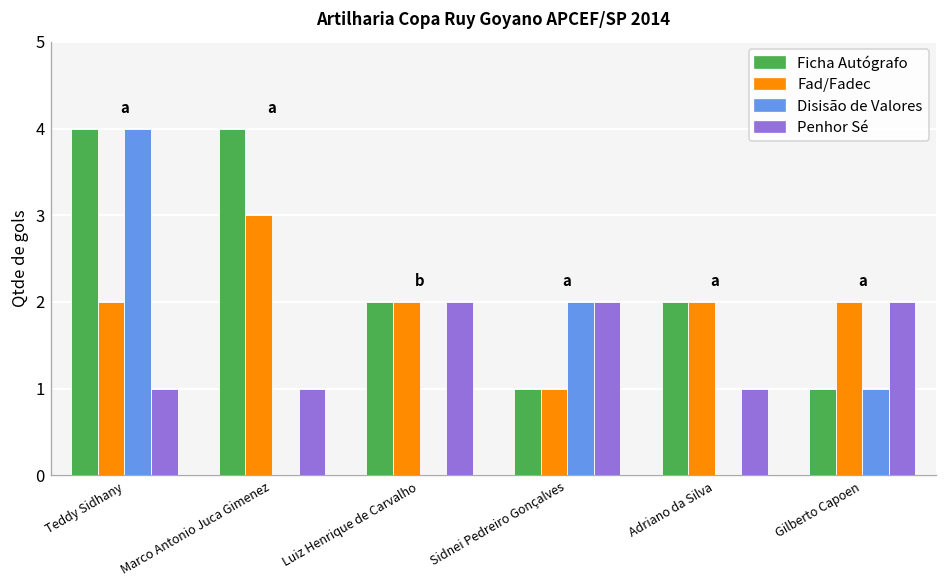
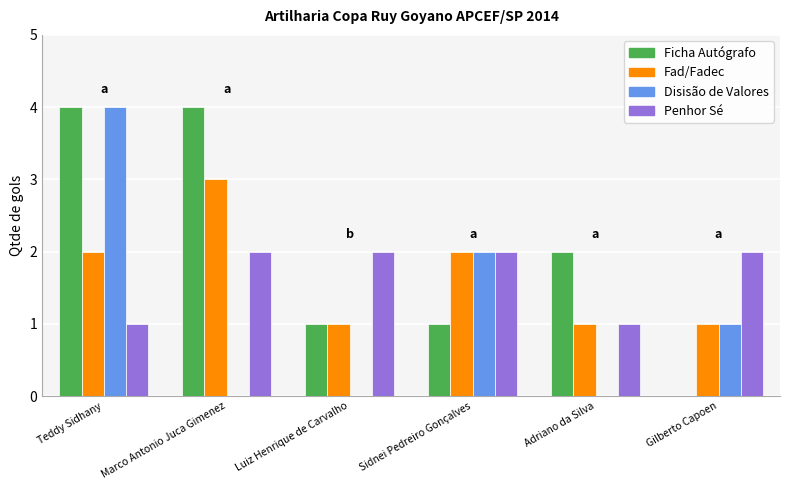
  {
    "Ficha Autógrafo": {
      "Teddy Sidhany": 4,
      "Marco Antonio Juca Gimenez": 4,
-     "Luiz Henrique de Carvalho": 2,
+     "Luiz Henrique de Carvalho": 1,
      "Sidnei Pedreiro Gonçalves": 1,
      "Adriano da Silva": 2,
-     "Gilberto Capoen": 1
+     "Gilberto Capoen": 0
    },
    "Fad/Fadec": {
      "Teddy Sidhany": 2,
      "Marco Antonio Juca Gimenez": 3,
-     "Luiz Henrique de Carvalho": 2,
-     "Sidnei Pedreiro Gonçalves": 1,
-     "Adriano da Silva": 2,
-     "Gilberto Capoen": 2
+     "Luiz Henrique de Carvalho": 1,
+     "Sidnei Pedreiro Gonçalves": 2,
+     "Adriano da Silva": 1,
+     "Gilberto Capoen": 1
    },
    "Disisão de Valores": {
      "Teddy Sidhany": 4,
      "Marco Antonio Juca Gimenez": 0,
      "Luiz Henrique de Carvalho": 0,
      "Sidnei Pedreiro Gonçalves": 2,
      "Adriano da Silva": 0,
      "Gilberto Capoen": 1
    },
    "Penhor Sé": {
      "Teddy Sidhany": 1,
-     "Marco Antonio Juca Gimenez": 1,
+     "Marco Antonio Juca Gimenez": 2,
      "Luiz Henrique de Carvalho": 2,
      "Sidnei Pedreiro Gonçalves": 2,
      "Adriano da Silva": 1,
      "Gilberto Capoen": 2
    }
  }
